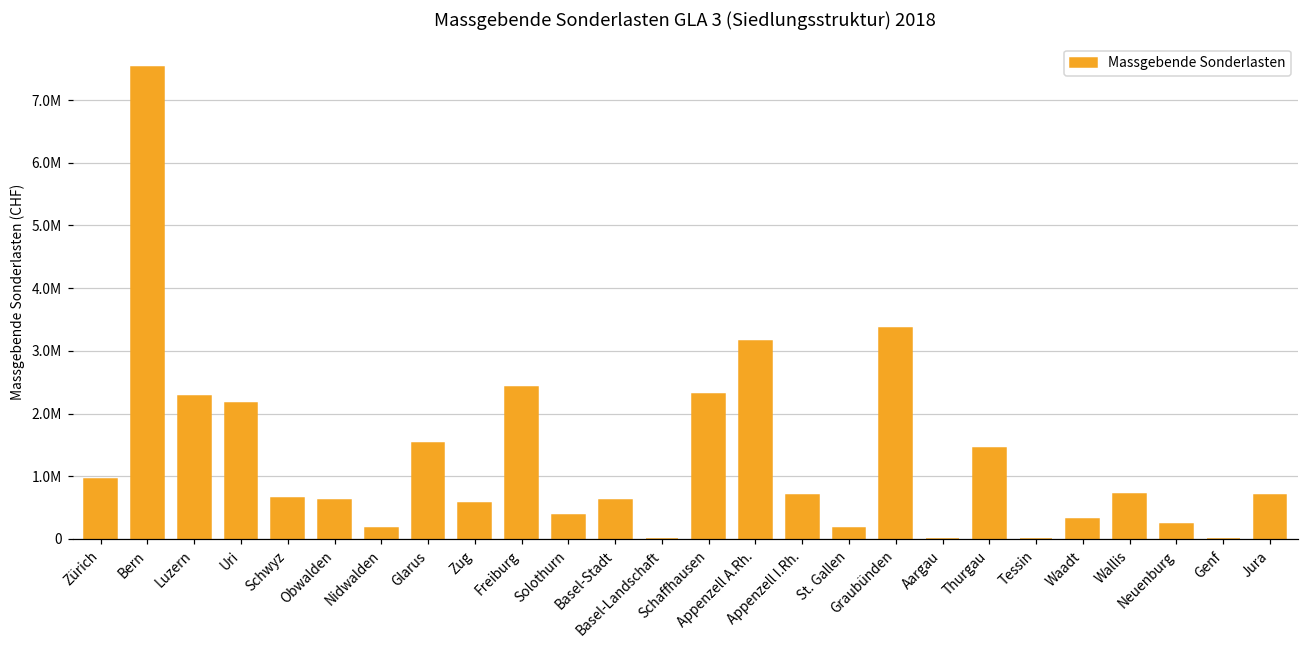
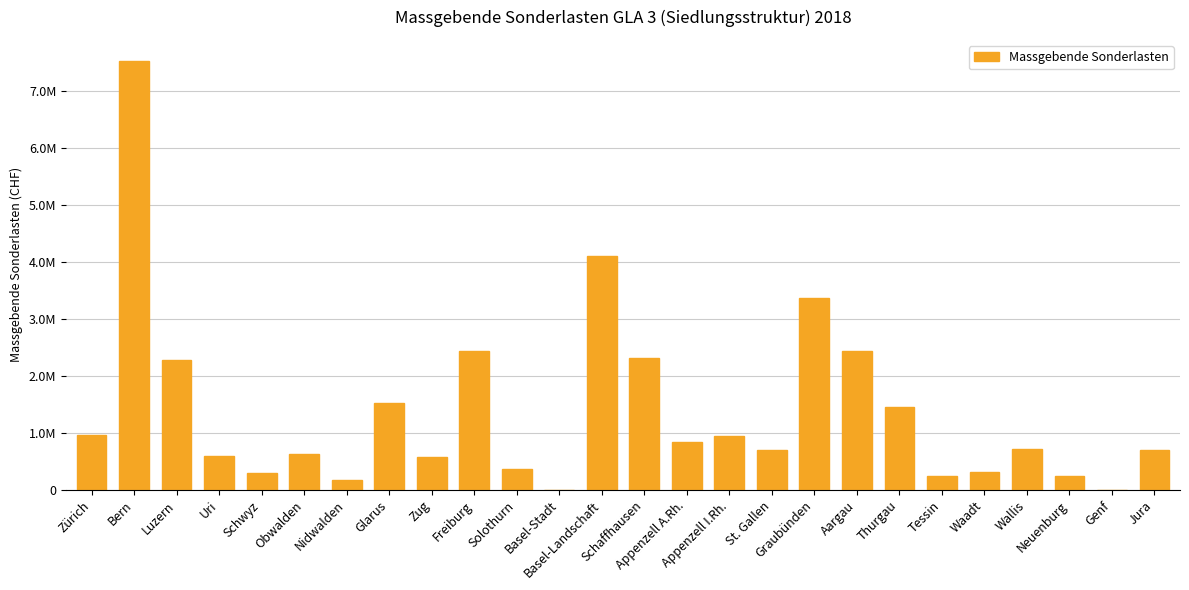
  {
    "Zürich": 1000000,
    "Bern": 7500000,
    "Luzern": 2300000,
-   "Uri": 2200000,
-   "Schwyz": 700000,
+   "Uri": 600000,
+   "Schwyz": 300000,
    "Obwalden": 600000,
    "Nidwalden": 200000,
    "Glarus": 1500000,
    "Zug": 600000,
    "Freiburg": 2400000,
    "Solothurn": 400000,
-   "Basel-Stadt": 600000,
-   "Basel-Landschaft": 0,
+   "Basel-Stadt": 0,
+   "Basel-Landschaft": 4100000,
    "Schaffhausen": 2300000,
-   "Appenzell A.Rh.": 3200000,
-   "Appenzell I.Rh.": 700000,
-   "St. Gallen": 200000,
+   "Appenzell A.Rh.": 800000,
+   "Appenzell I.Rh.": 900000,
+   "St. Gallen": 700000,
    "Graubünden": 3400000,
-   "Aargau": 0,
+   "Aargau": 2400000,
    "Thurgau": 1500000,
-   "Tessin": 0,
+   "Tessin": 200000,
    "Waadt": 300000,
    "Wallis": 700000,
    "Neuenburg": 200000,
    "Genf": 0,
    "Jura": 700000
  }
